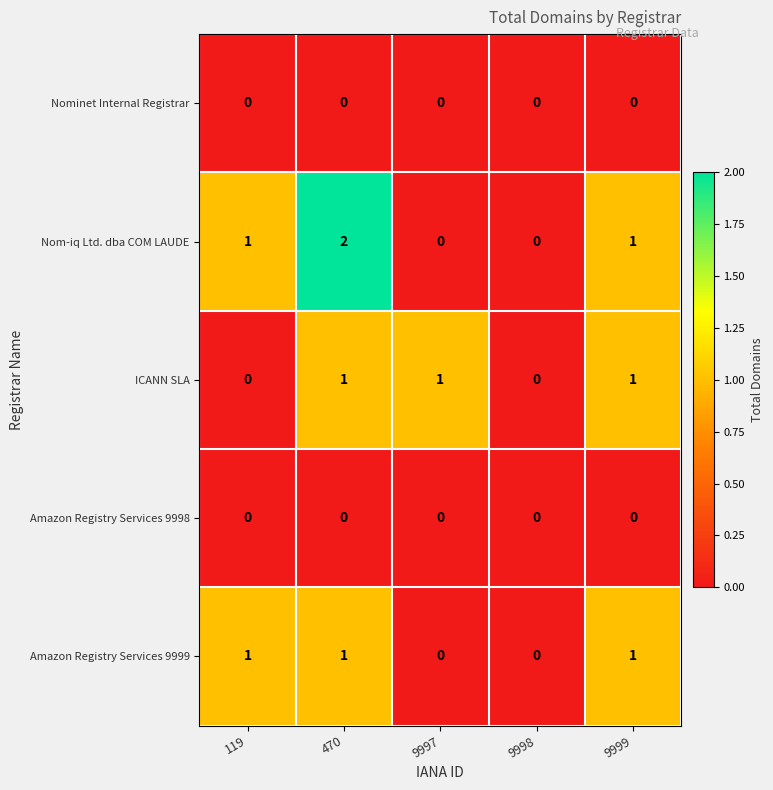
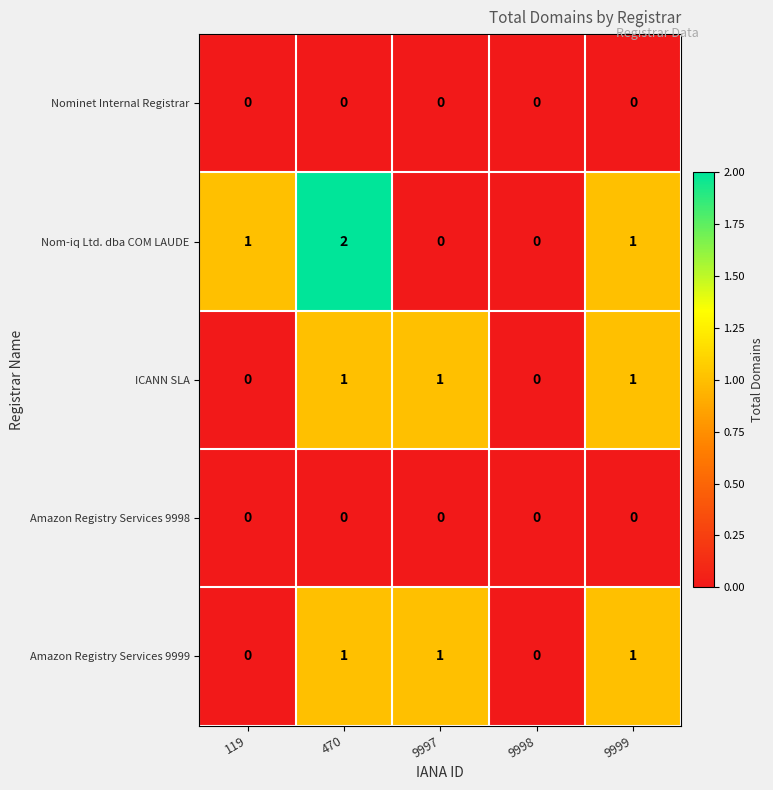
  {
    "Nominet Internal Registrar": {
      "119": 0,
      "470": 0,
      "9997": 0,
      "9998": 0,
      "9999": 0
    },
    "Nom-iq Ltd. dba COM LAUDE": {
      "119": 1,
      "470": 2,
      "9997": 0,
      "9998": 0,
      "9999": 1
    },
    "ICANN SLA": {
      "119": 0,
      "470": 1,
      "9997": 1,
      "9998": 0,
      "9999": 1
    },
    "Amazon Registry Services 9998": {
      "119": 0,
      "470": 0,
      "9997": 0,
      "9998": 0,
      "9999": 0
    },
    "Amazon Registry Services 9999": {
-     "119": 1,
+     "119": 0,
      "470": 1,
-     "9997": 0,
+     "9997": 1,
      "9998": 0,
      "9999": 1
    }
  }
